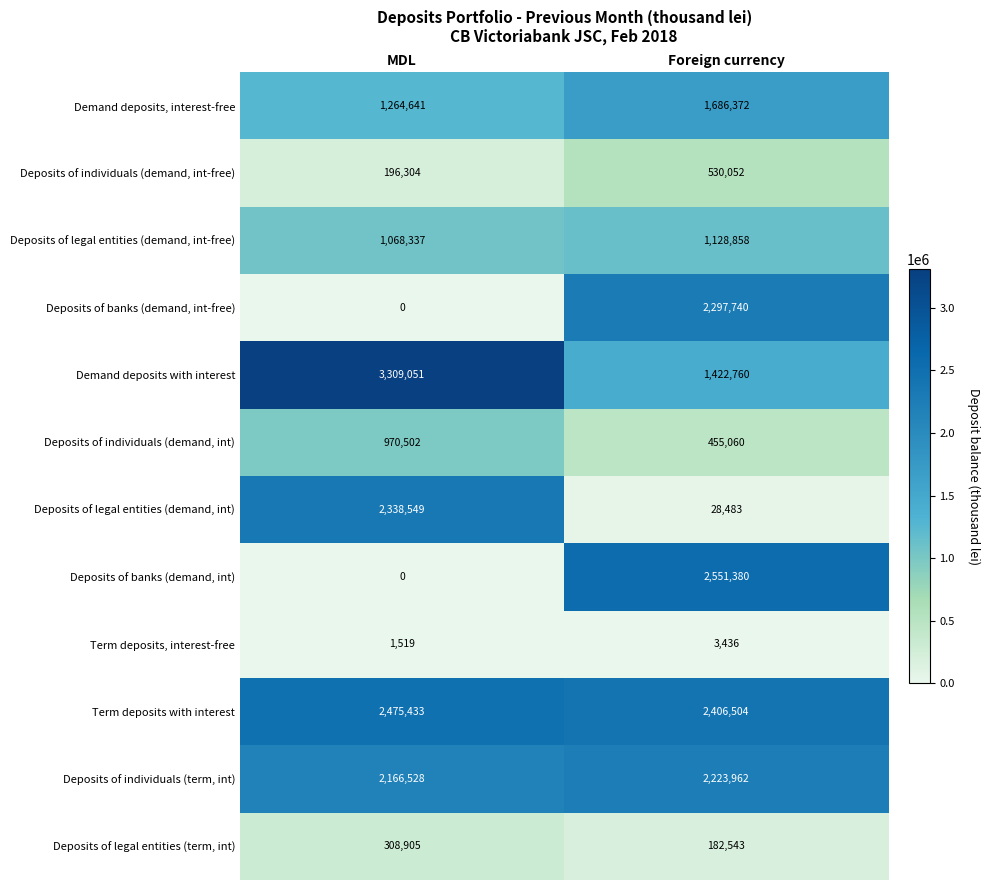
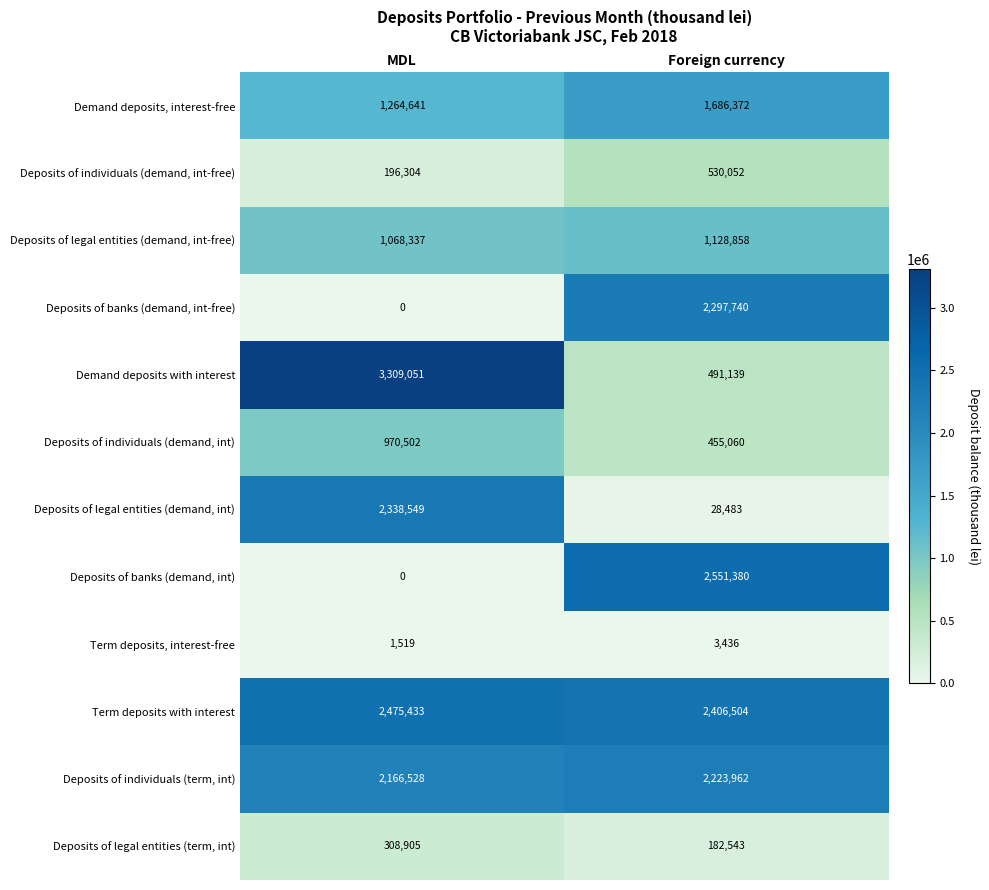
  {
    "Demand deposits, interest-free": {
      "MDL": "1,264,641",
      "Foreign currency": "1,686,372"
    },
    "Deposits of individuals (demand, int-free)": {
      "MDL": "196,304",
      "Foreign currency": "530,052"
    },
    "Deposits of legal entities (demand, int-free)": {
      "MDL": "1,068,337",
      "Foreign currency": "1,128,858"
    },
    "Deposits of banks (demand, int-free)": {
      "MDL": "0",
      "Foreign currency": "2,297,740"
    },
    "Demand deposits with interest": {
      "MDL": "3,309,051",
-     "Foreign currency": "1,422,760"
+     "Foreign currency": "491,139"
    },
    "Deposits of individuals (demand, int)": {
      "MDL": "970,502",
      "Foreign currency": "455,060"
    },
    "Deposits of legal entities (demand, int)": {
      "MDL": "2,338,549",
      "Foreign currency": "28,483"
    },
    "Deposits of banks (demand, int)": {
      "MDL": "0",
      "Foreign currency": "2,551,380"
    },
    "Term deposits, interest-free": {
      "MDL": "1,519",
      "Foreign currency": "3,436"
    },
    "Term deposits with interest": {
      "MDL": "2,475,433",
      "Foreign currency": "2,406,504"
    },
    "Deposits of individuals (term, int)": {
      "MDL": "2,166,528",
      "Foreign currency": "2,223,962"
    },
    "Deposits of legal entities (term, int)": {
      "MDL": "308,905",
      "Foreign currency": "182,543"
    }
  }
